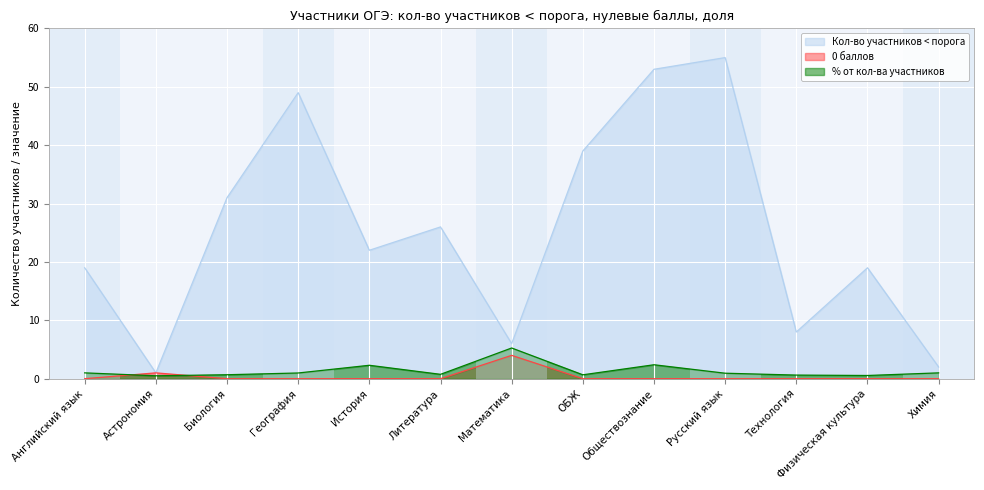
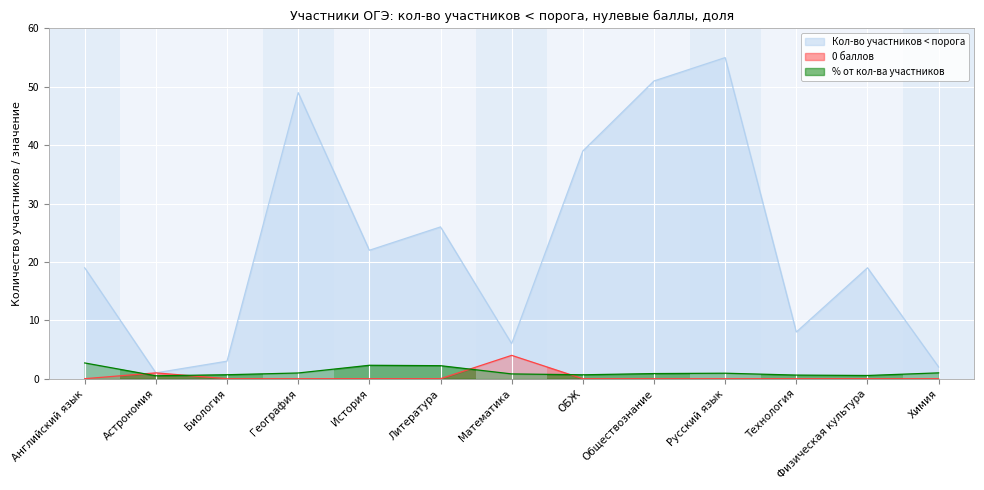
  {
    "Кол-во участников < порога": {
      "Английский язык": 19,
-     "Биология": 31,
+     "Биология": 3,
      "География": 49,
      "История": 22,
      "Литература": 26,
      "Математика": 6,
      "ОБЖ": 39,
-     "Обществознание": 53,
+     "Обществознание": 51,
      "Русский язык": 55,
      "Технология": 8,
      "Физическая культура": 19,
      "Химия": 2
    },
    "0 баллов": {
      "Английский язык": 0,
      "Биология": 0,
      "География": 0,
      "История": 0,
      "Литература": 0,
      "Математика": 4,
      "ОБЖ": 0,
      "Обществознание": 0,
      "Русский язык": 0,
      "Технология": 0,
      "Физическая культура": 0,
      "Химия": 0
    },
    "% от кол-ва участников": {
-     "Английский язык": 1,
+     "Английский язык": 3,
      "Астрономия": 1,
      "Биология": 1,
      "География": 1,
      "История": 2,
-     "Литература": 1,
-     "Математика": 5,
+     "Литература": 2,
+     "Математика": 1,
      "ОБЖ": 1,
-     "Обществознание": 2,
+     "Обществознание": 1,
      "Русский язык": 1,
      "Технология": 1,
      "Физическая культура": 1,
      "Химия": 1
    }
  }
